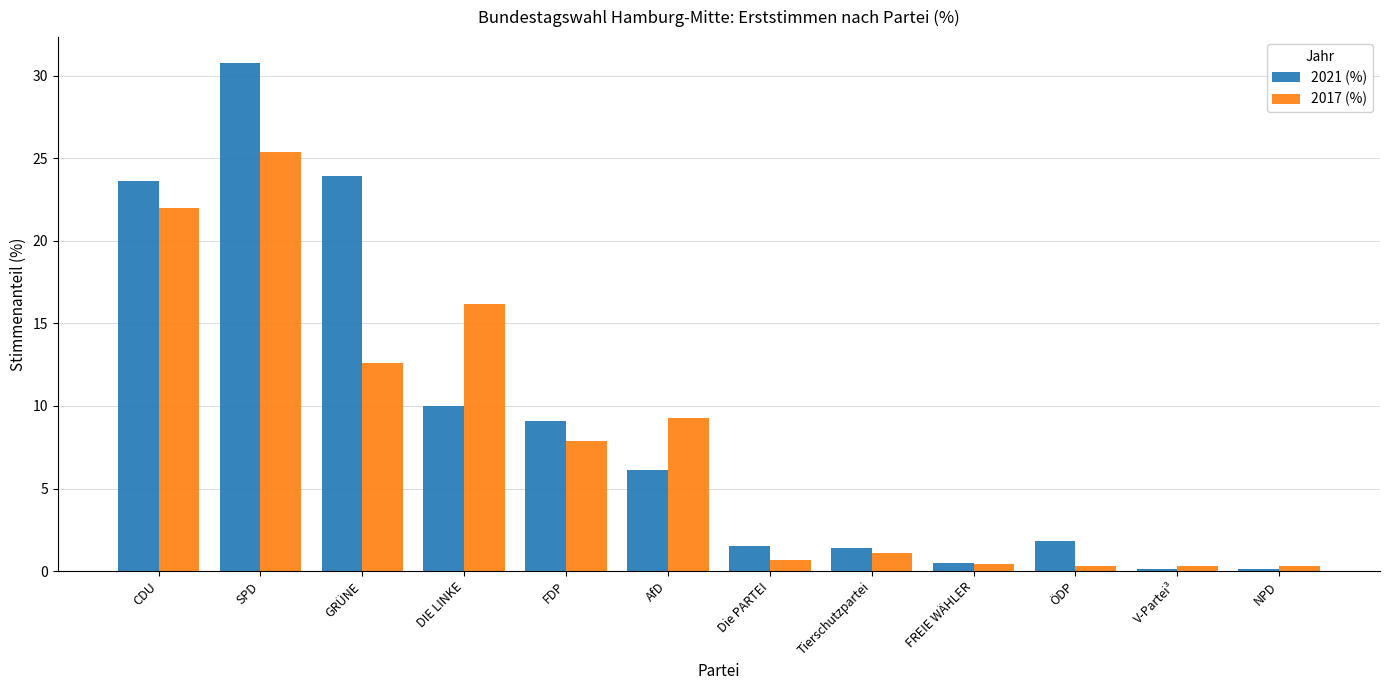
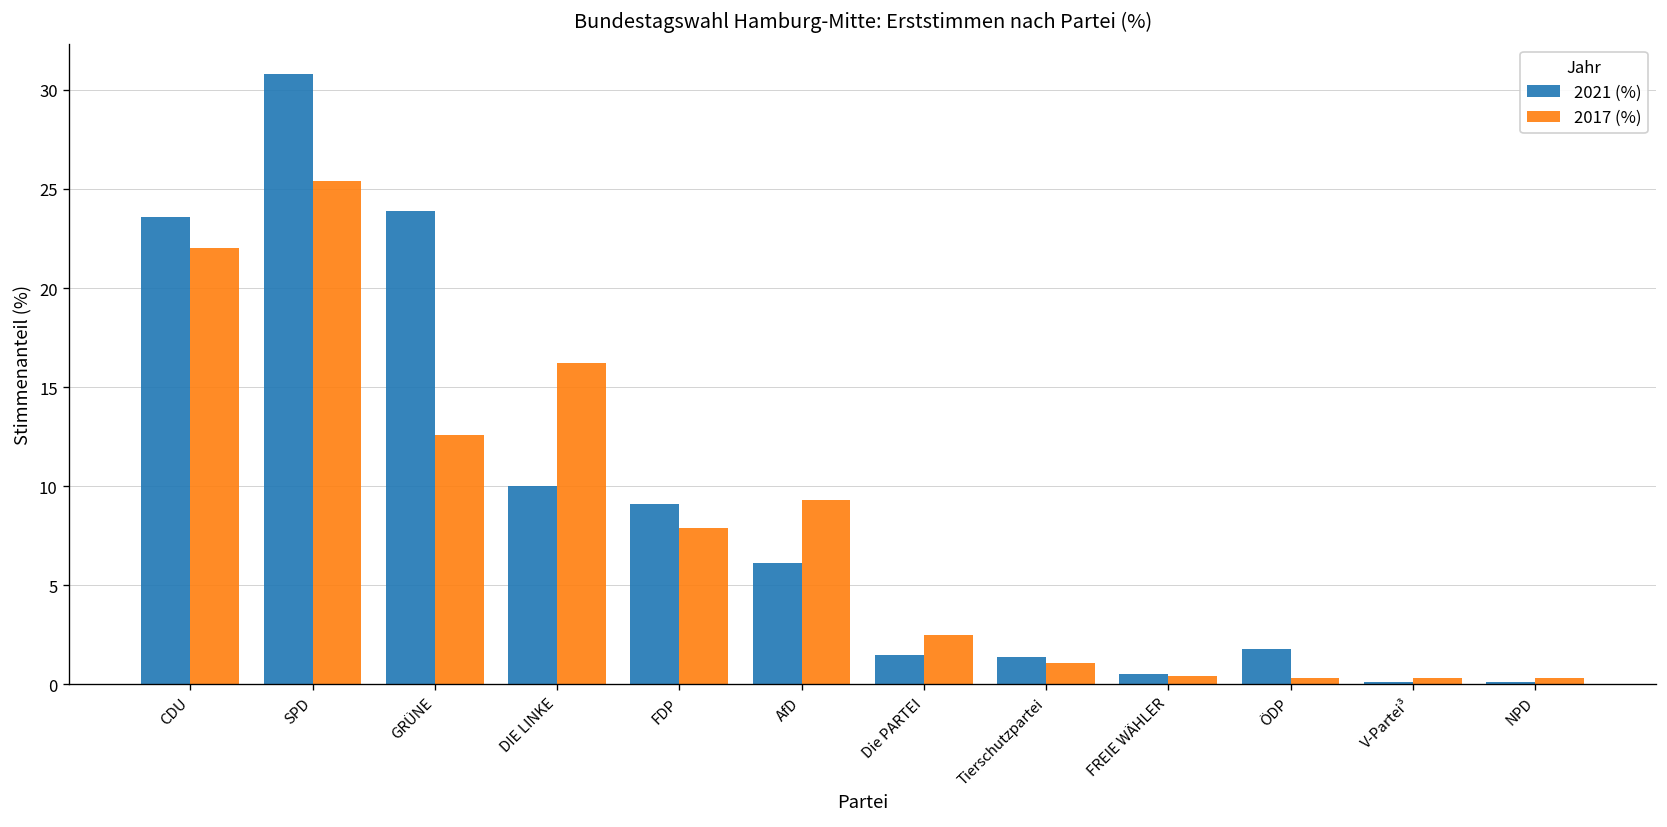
  {
    "2021 (%)": {
      "CDU": 23.6,
      "SPD": 30.8,
      "GRÜNE": 23.9,
      "DIE LINKE": 10.0,
      "FDP": 9.1,
      "AfD": 6.1,
      "Die PARTEI": 1.5,
      "Tierschutzpartei": 1.4,
      "FREIE WÄHLER": 0.5,
      "ÖDP": 1.8
    },
    "2017 (%)": {
      "CDU": 22.0,
      "SPD": 25.4,
      "GRÜNE": 12.6,
      "DIE LINKE": 16.2,
      "FDP": 7.9,
      "AfD": 9.3,
-     "Die PARTEI": 0.7,
+     "Die PARTEI": 2.5,
      "Tierschutzpartei": 1.1,
      "FREIE WÄHLER": 0.4,
      "ÖDP": 0.3,
      "V-Partei³": 0.3,
      "NPD": 0.3
    }
  }
